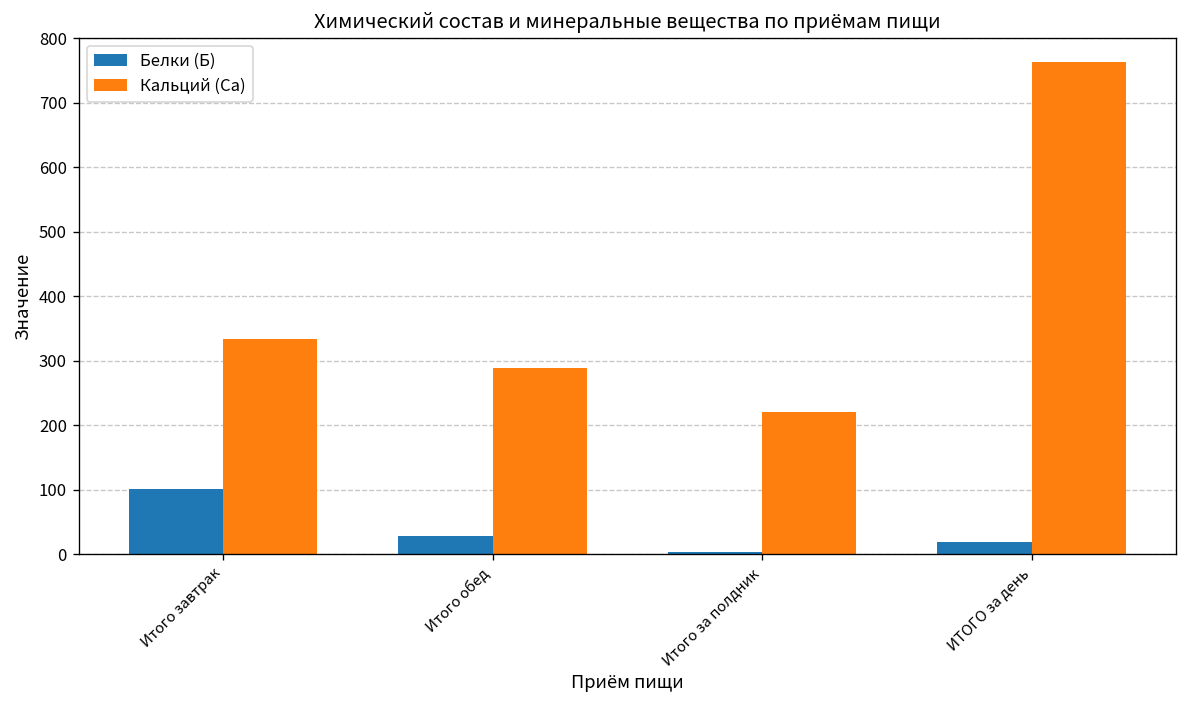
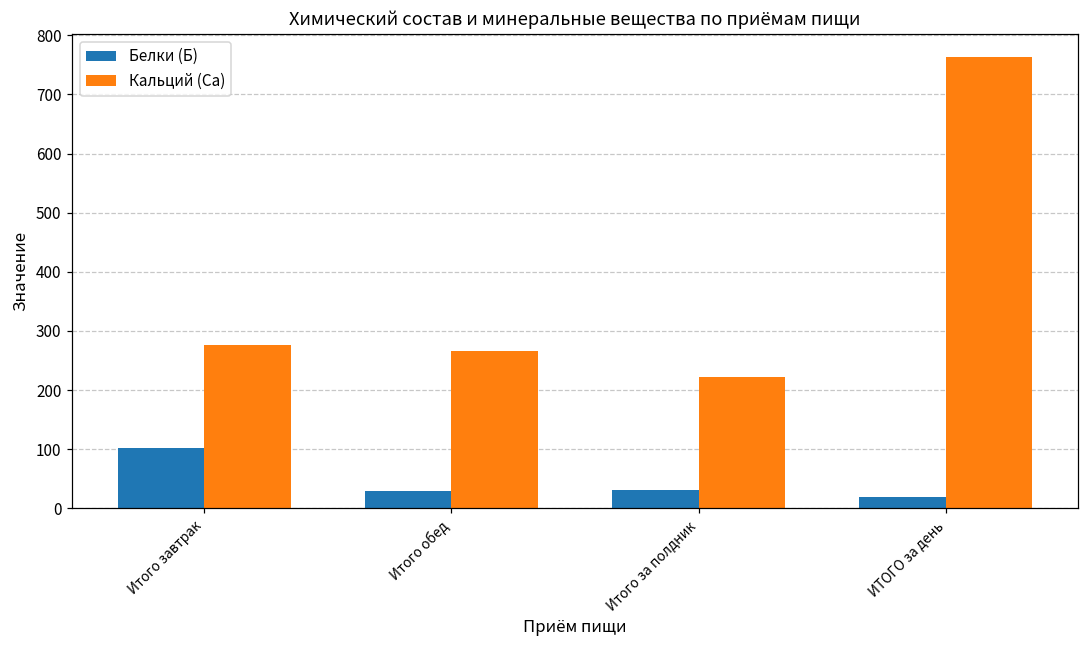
  {
    "Белки (Б)": {
      "Итого завтрак": 100,
      "Итого обед": 30,
-     "Итого за полдник": 0,
+     "Итого за полдник": 30,
      "ИТОГО за день": 20
    },
    "Кальций (Ca)": {
-     "Итого завтрак": 330,
-     "Итого обед": 290,
+     "Итого завтрак": 280,
+     "Итого обед": 270,
      "Итого за полдник": 220,
      "ИТОГО за день": 760
    }
  }
